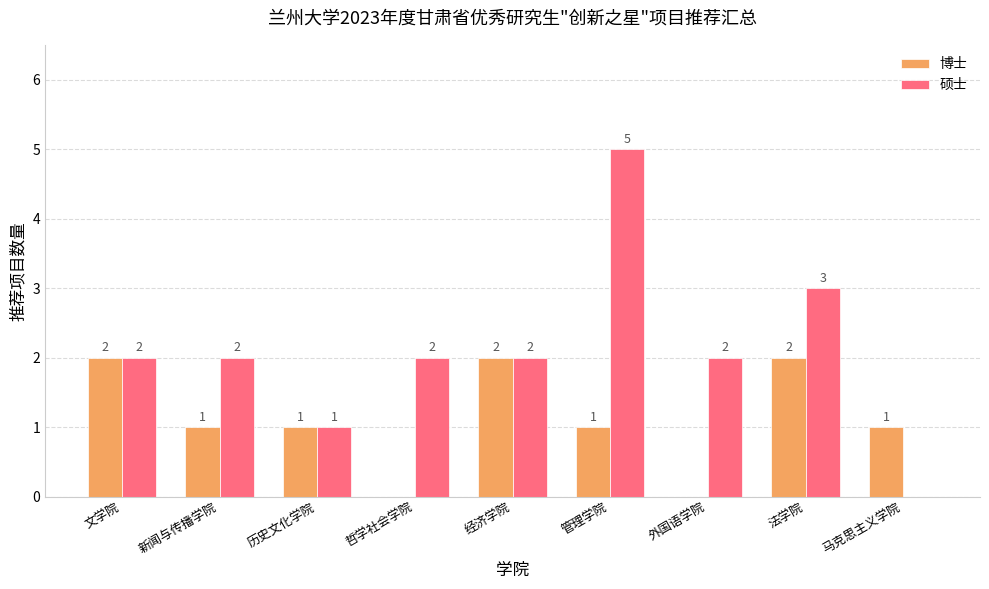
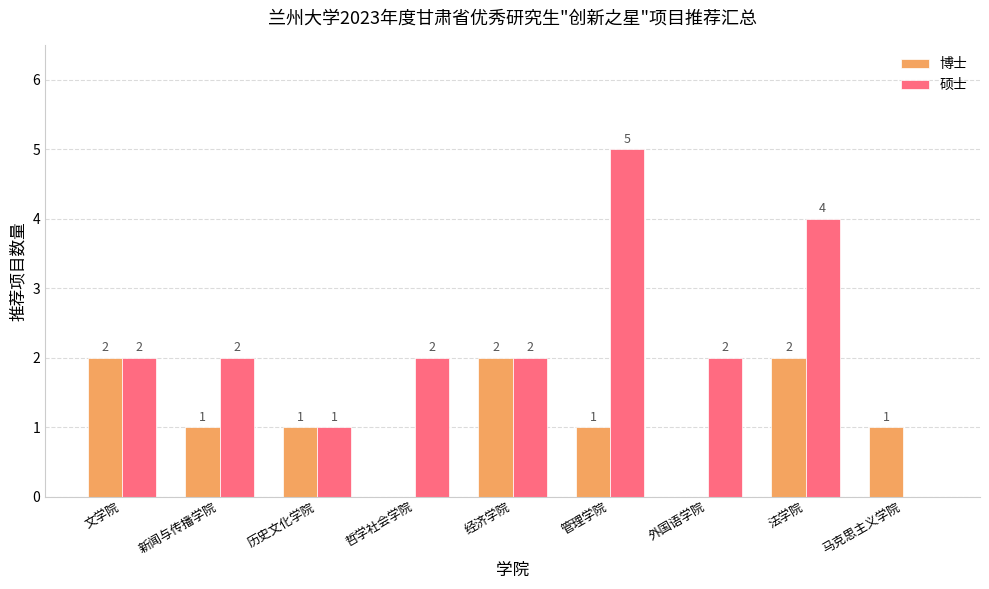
  {
    "博士": {
      "文学院": 2,
      "新闻与传播学院": 1,
      "历史文化学院": 1,
      "经济学院": 2,
      "管理学院": 1,
      "法学院": 2,
      "马克思主义学院": 1
    },
    "硕士": {
      "文学院": 2,
      "新闻与传播学院": 2,
      "历史文化学院": 1,
      "哲学社会学院": 2,
      "经济学院": 2,
      "管理学院": 5,
      "外国语学院": 2,
-     "法学院": 3
+     "法学院": 4
    }
  }
